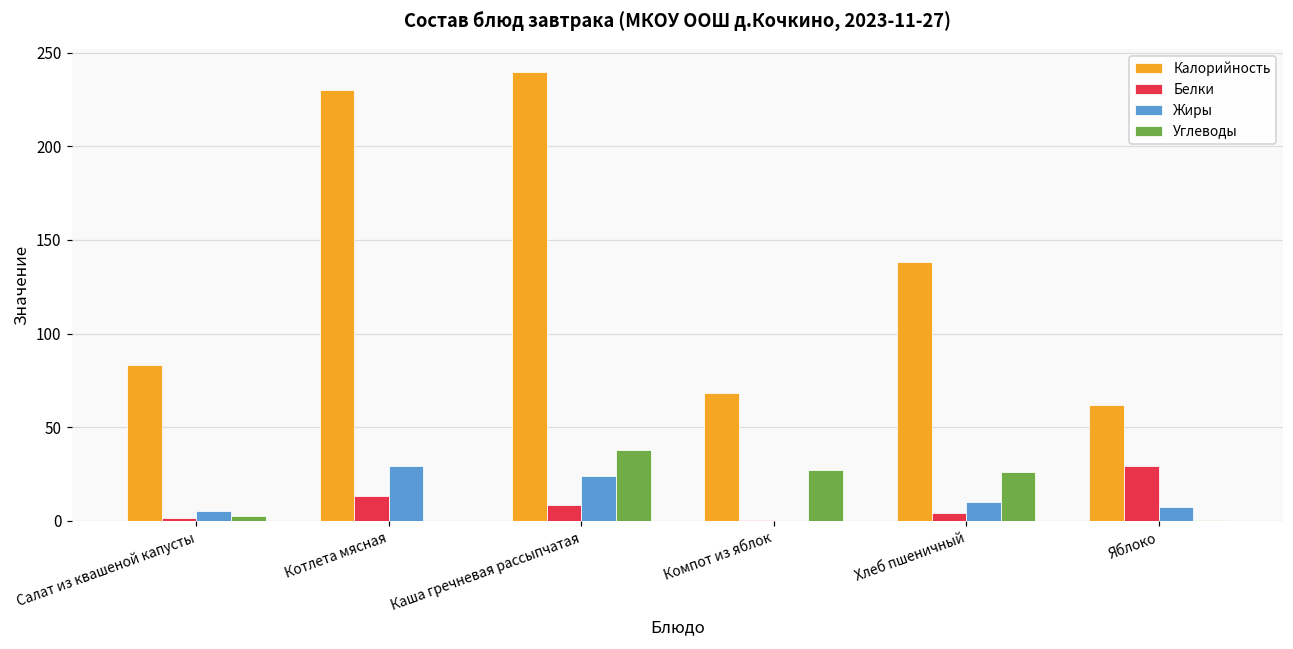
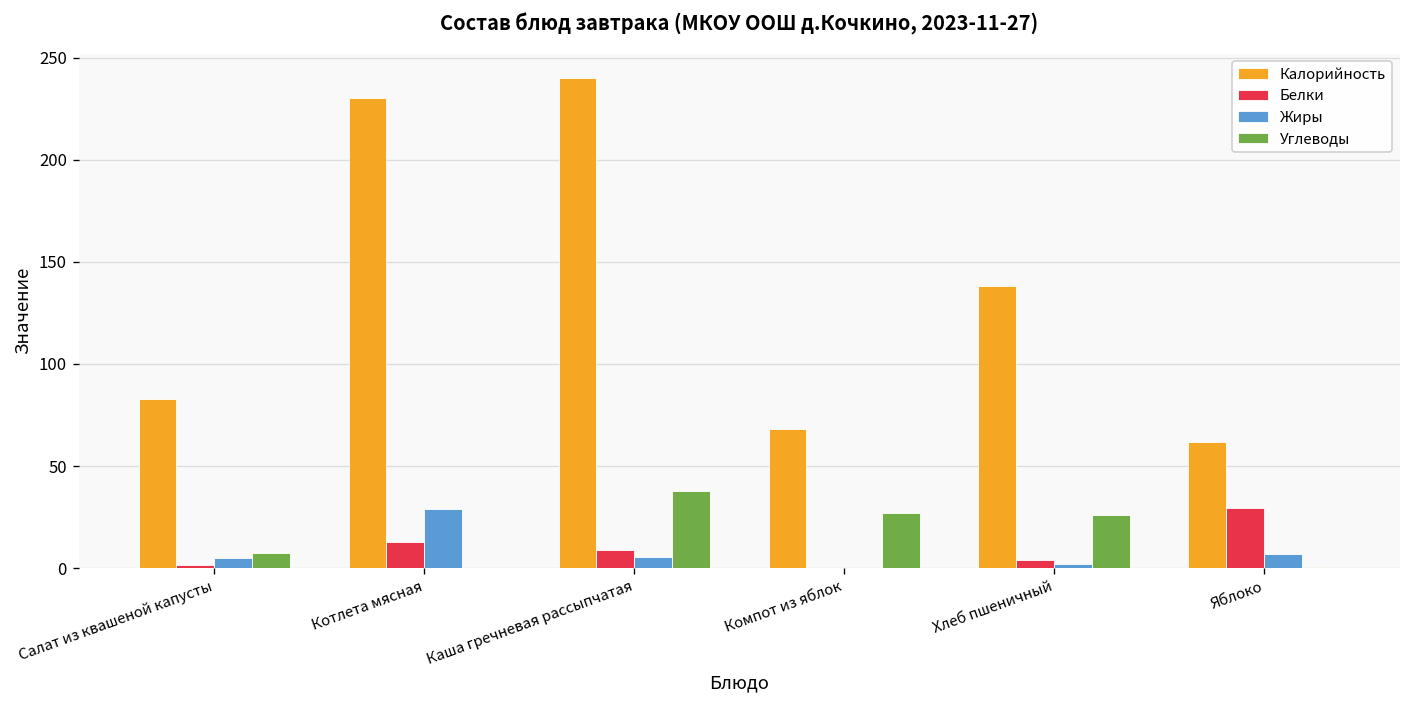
  {
    "Калорийность": {
      "Салат из квашеной капусты": 83,
      "Котлета мясная": 230,
      "Каша гречневая рассыпчатая": 240,
      "Компот из яблок": 68,
      "Хлеб пшеничный": 138,
      "Яблоко": 62
    },
    "Белки": {
      "Салат из квашеной капусты": 2,
      "Котлета мясная": 13,
      "Каша гречневая рассыпчатая": 9,
      "Хлеб пшеничный": 4,
      "Яблоко": 30
    },
    "Жиры": {
      "Салат из квашеной капусты": 5,
      "Котлета мясная": 29,
-     "Каша гречневая рассыпчатая": 24,
-     "Хлеб пшеничный": 10,
+     "Каша гречневая рассыпчатая": 6,
+     "Хлеб пшеничный": 2,
      "Яблоко": 7
    },
    "Углеводы": {
-     "Салат из квашеной капусты": 3,
+     "Салат из квашеной капусты": 8,
      "Котлета мясная": 0,
      "Каша гречневая рассыпчатая": 38,
      "Компот из яблок": 27,
      "Хлеб пшеничный": 26
    }
  }
